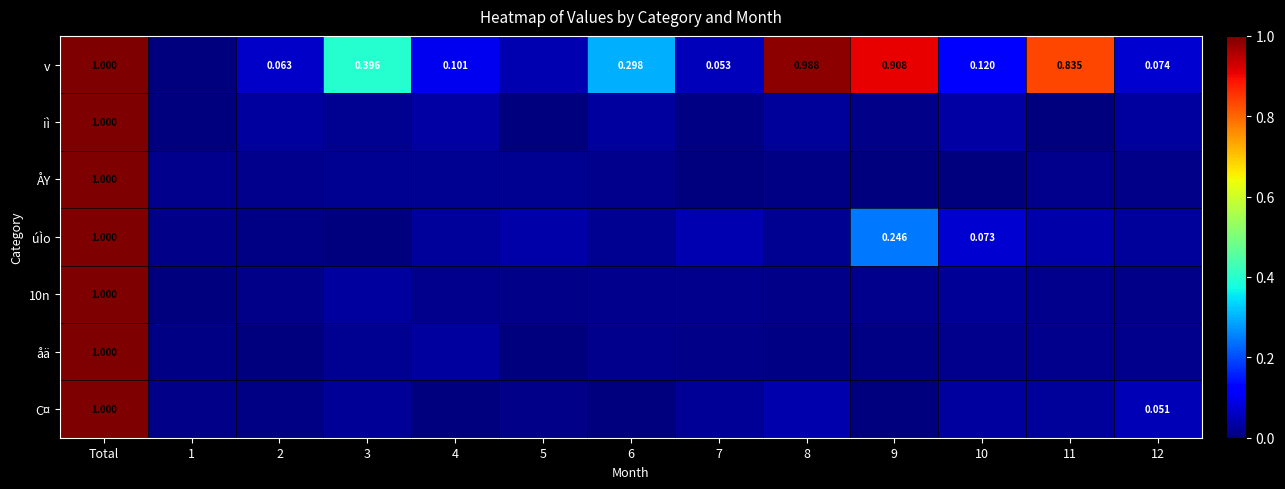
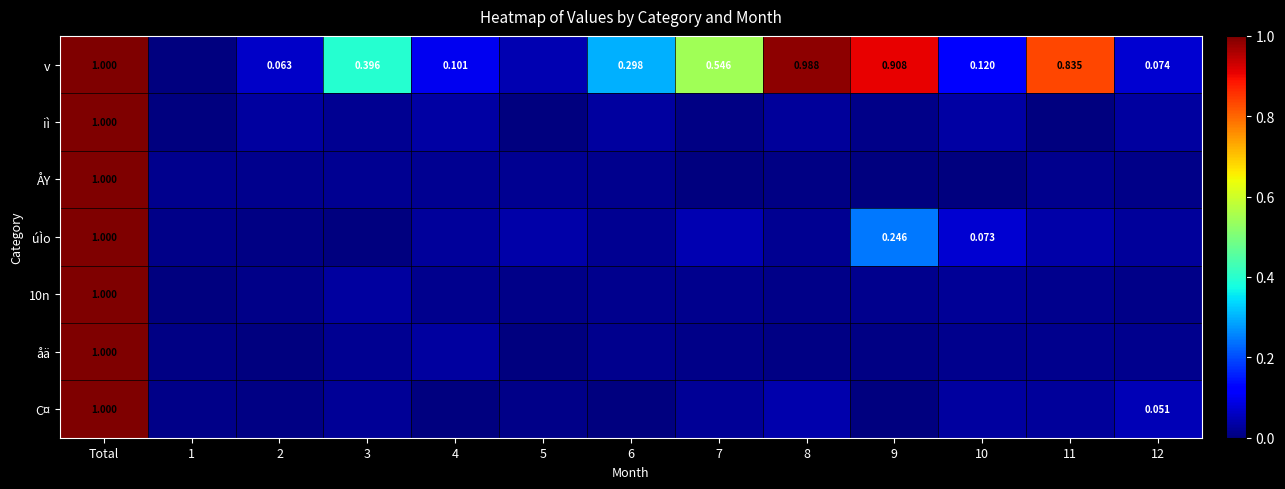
  {
    "v": {
      "Total": 1.000,
      "2": 0.063,
      "3": 0.396,
      "4": 0.101,
      "6": 0.298,
-     "7": 0.053,
+     "7": 0.546,
      "8": 0.988,
      "9": 0.908,
      "10": 0.120,
      "11": 0.835,
      "12": 0.074
    },
    "iì": {
      "Total": 1.000
    },
    "ÅY": {
      "Total": 1.000
    },
    "úÌo": {
      "Total": 1.000,
      "9": 0.246,
      "10": 0.073
    },
    "10n": {
      "Total": 1.000
    },
    "åä": {
      "Total": 1.000
    },
    "C¤": {
      "Total": 1.000,
      "12": 0.051
    }
  }
